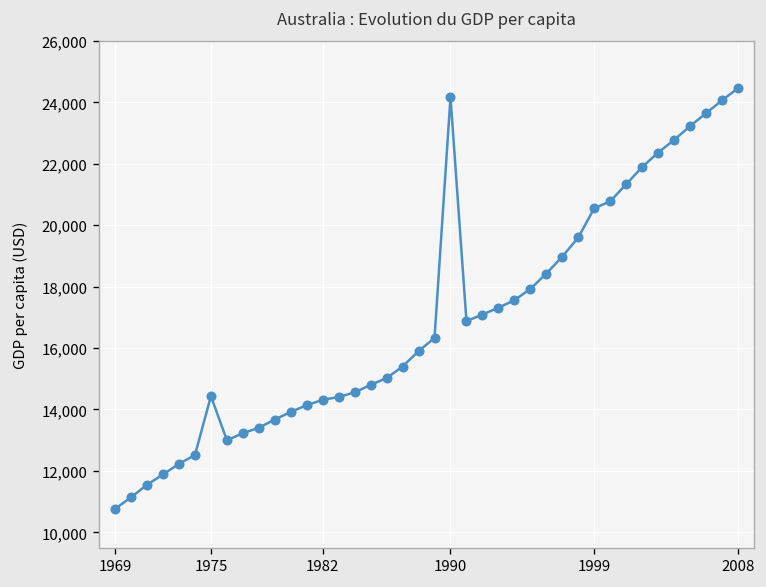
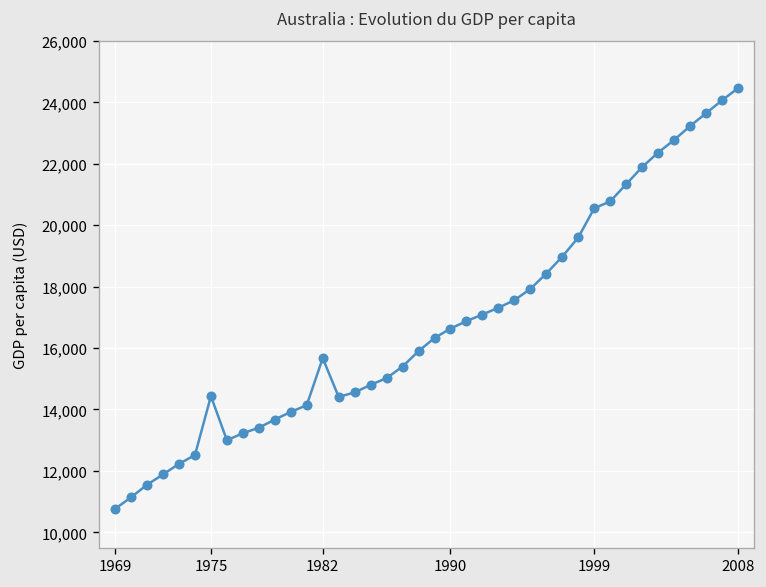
  {
    "1969": "10,800",
    "1975": "14,400",
-   "1982": "14,300",
-   "1990": "24,200",
+   "1982": "15,700",
+   "1990": "16,600",
    "1999": "20,600",
    "2008": "24,500"
  }
